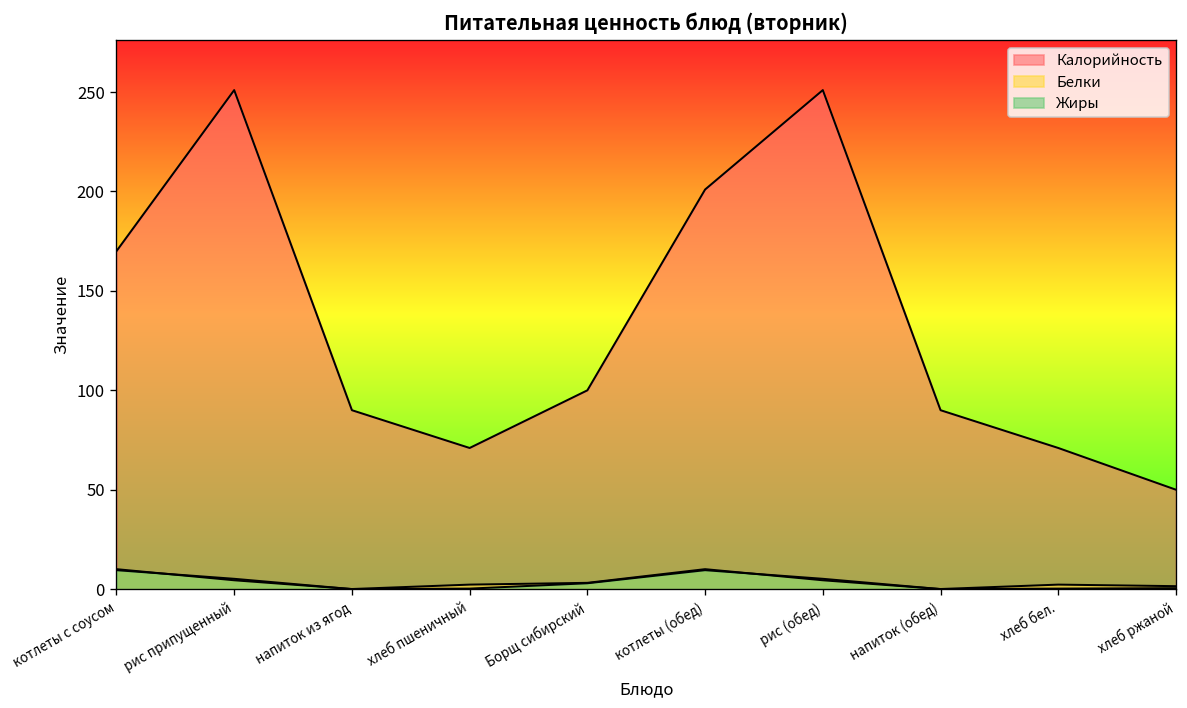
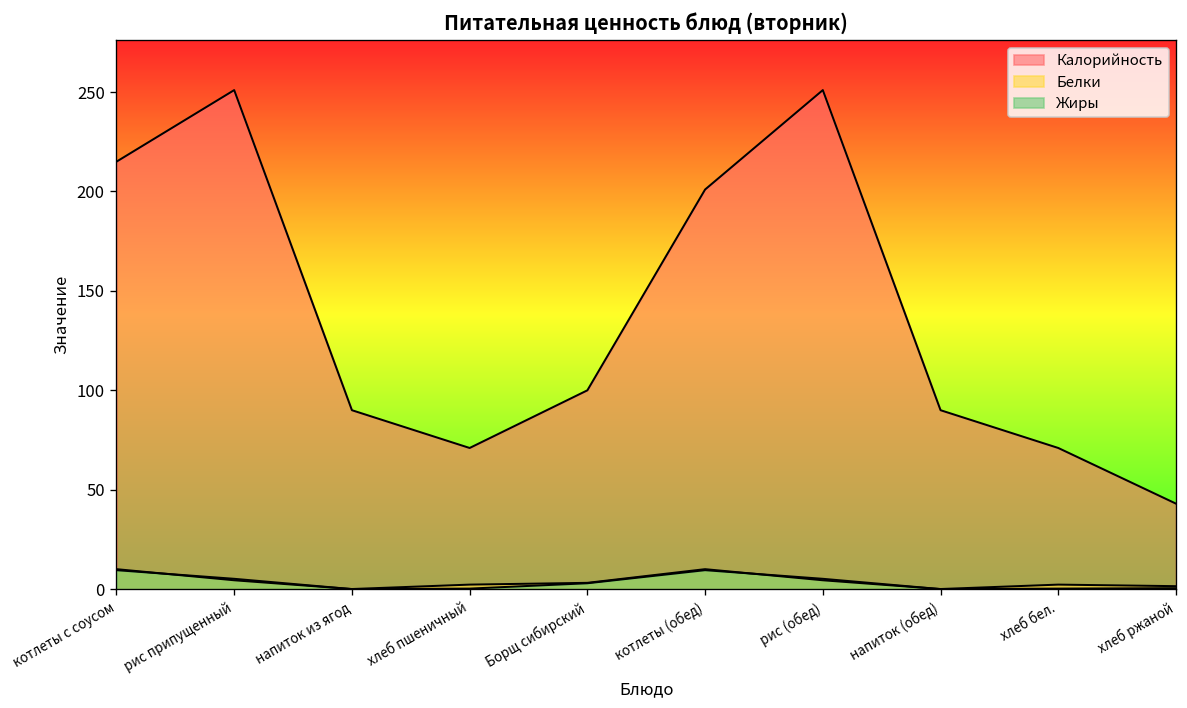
  {
    "Калорийность": {
-     "котлеты с соусом": 170,
+     "котлеты с соусом": 215,
      "рис припущенный": 251,
      "напиток из ягод": 90,
      "хлеб пшеничный": 71,
      "Борщ сибирский": 100,
      "котлеты (обед)": 201,
      "рис (обед)": 251,
      "напиток (обед)": 90,
      "хлеб бел.": 71,
-     "хлеб ржаной": 50
+     "хлеб ржаной": 43
    },
    "Белки": {
      "хлеб пшеничный": 2,
      "хлеб бел.": 2
    },
    "Жиры": {
      "хлеб пшеничный": 0,
      "хлеб бел.": 0
    }
  }
